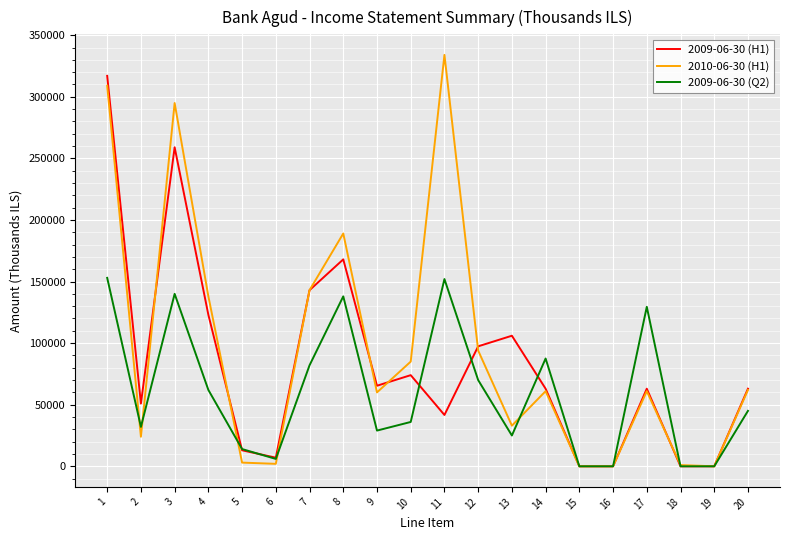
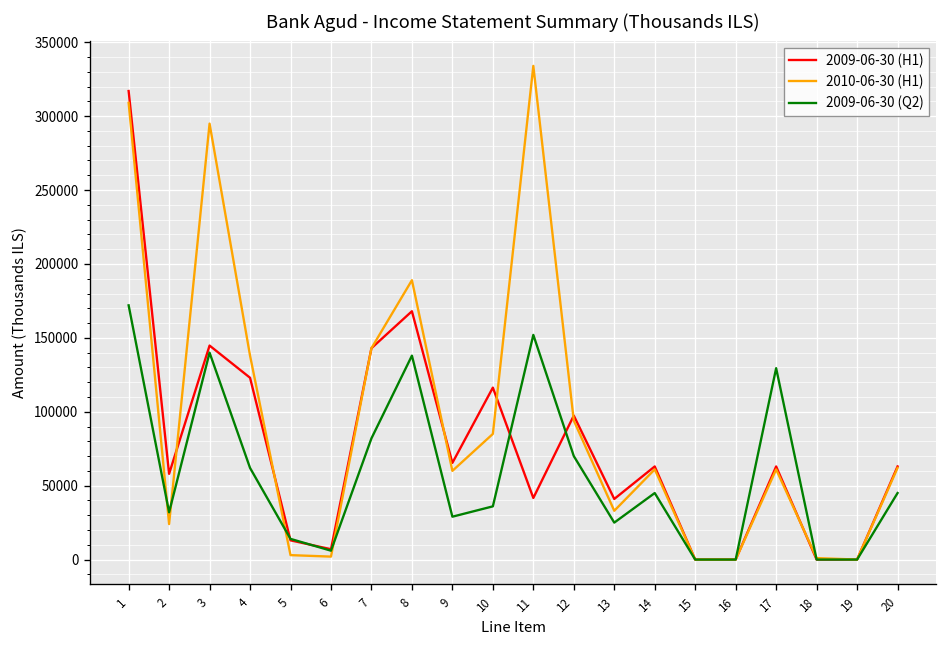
  {
    "2009-06-30 (H1)": {
      "1": 317000,
-     "2": 51000,
-     "3": 259000,
+     "2": 58000,
+     "3": 145000,
      "4": 123000,
      "8": 168000,
      "9": 65000,
-     "10": 74000,
+     "10": 116000,
      "11": 42000,
      "12": 97000,
-     "13": 106000
+     "13": 41000
    },
    "2010-06-30 (H1)": {
      "1": 309000,
      "2": 24000,
      "3": 295000,
      "4": 138000,
      "5": 3000,
      "6": 2000,
      "8": 189000,
      "9": 60000,
      "10": 85000,
      "11": 334000,
      "12": 94000,
      "13": 33000
    },
    "2009-06-30 (Q2)": {
-     "1": 153000,
+     "1": 172000,
      "2": 32000,
      "3": 140000,
      "4": 62000,
      "7": 82000,
      "8": 138000,
      "9": 29000,
      "10": 36000,
      "11": 152000,
      "12": 70000,
      "13": 25000,
-     "14": 88000,
+     "14": 45000,
      "17": 129000,
      "20": 45000
    }
  }
